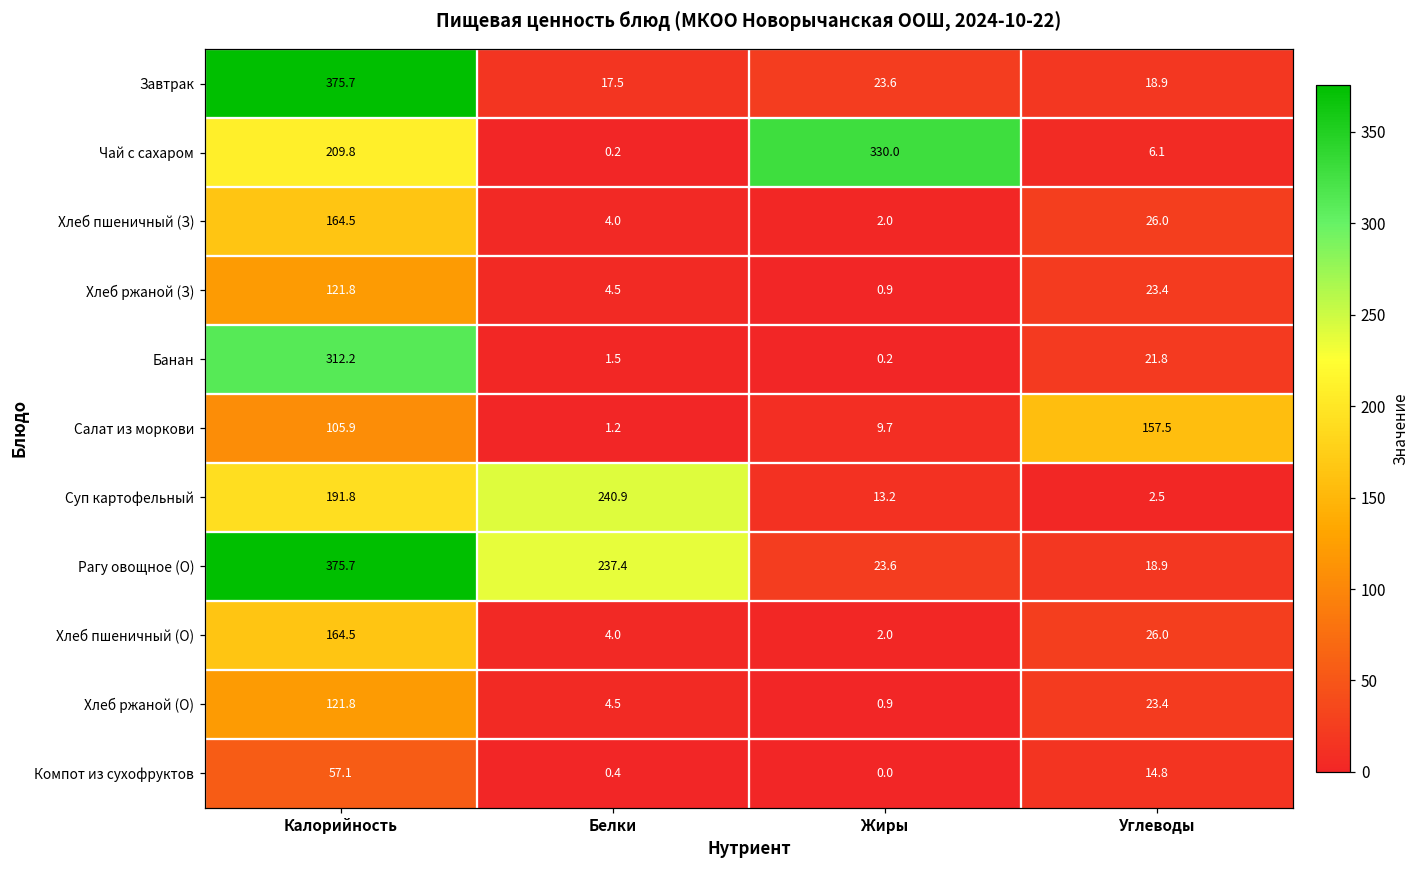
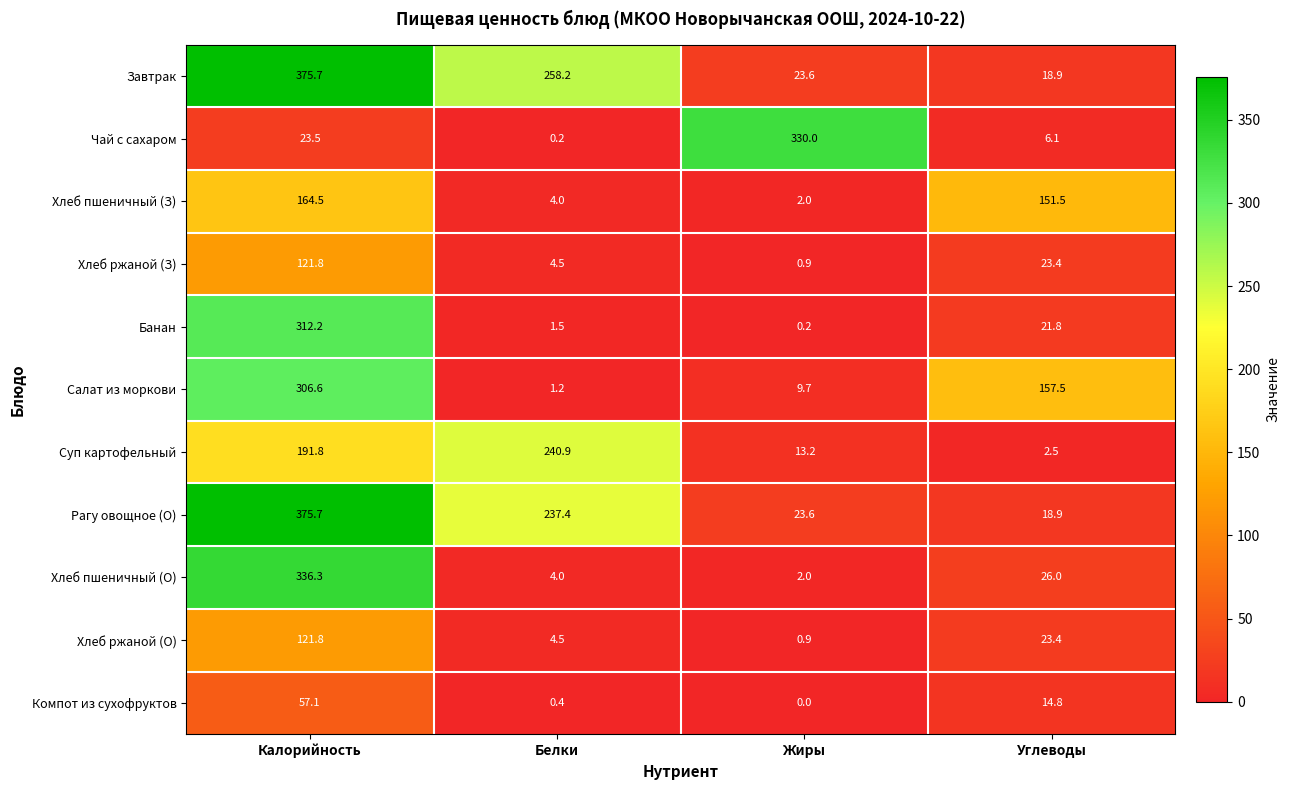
  {
    "Завтрак": {
      "Калорийность": 375.7,
-     "Белки": 17.5,
+     "Белки": 258.2,
      "Жиры": 23.6,
      "Углеводы": 18.9
    },
    "Чай с сахаром": {
-     "Калорийность": 209.8,
+     "Калорийность": 23.5,
      "Белки": 0.2,
      "Жиры": 330.0,
      "Углеводы": 6.1
    },
    "Хлеб пшеничный (З)": {
      "Калорийность": 164.5,
      "Белки": 4.0,
      "Жиры": 2.0,
-     "Углеводы": 26.0
+     "Углеводы": 151.5
    },
    "Хлеб ржаной (З)": {
      "Калорийность": 121.8,
      "Белки": 4.5,
      "Жиры": 0.9,
      "Углеводы": 23.4
    },
    "Банан": {
      "Калорийность": 312.2,
      "Белки": 1.5,
      "Жиры": 0.2,
      "Углеводы": 21.8
    },
    "Салат из моркови": {
-     "Калорийность": 105.9,
+     "Калорийность": 306.6,
      "Белки": 1.2,
      "Жиры": 9.7,
      "Углеводы": 157.5
    },
    "Суп картофельный": {
      "Калорийность": 191.8,
      "Белки": 240.9,
      "Жиры": 13.2,
      "Углеводы": 2.5
    },
    "Рагу овощное (О)": {
      "Калорийность": 375.7,
      "Белки": 237.4,
      "Жиры": 23.6,
      "Углеводы": 18.9
    },
    "Хлеб пшеничный (О)": {
-     "Калорийность": 164.5,
+     "Калорийность": 336.3,
      "Белки": 4.0,
      "Жиры": 2.0,
      "Углеводы": 26.0
    },
    "Хлеб ржаной (О)": {
      "Калорийность": 121.8,
      "Белки": 4.5,
      "Жиры": 0.9,
      "Углеводы": 23.4
    },
    "Компот из сухофруктов": {
      "Калорийность": 57.1,
      "Белки": 0.4,
      "Жиры": 0.0,
      "Углеводы": 14.8
    }
  }
